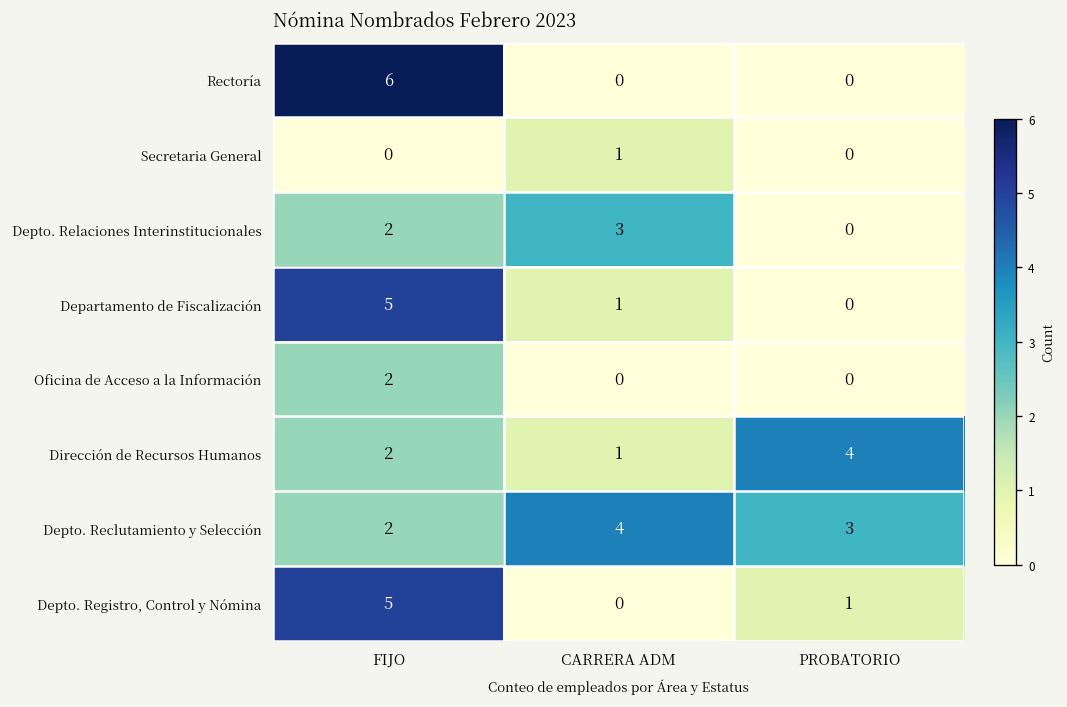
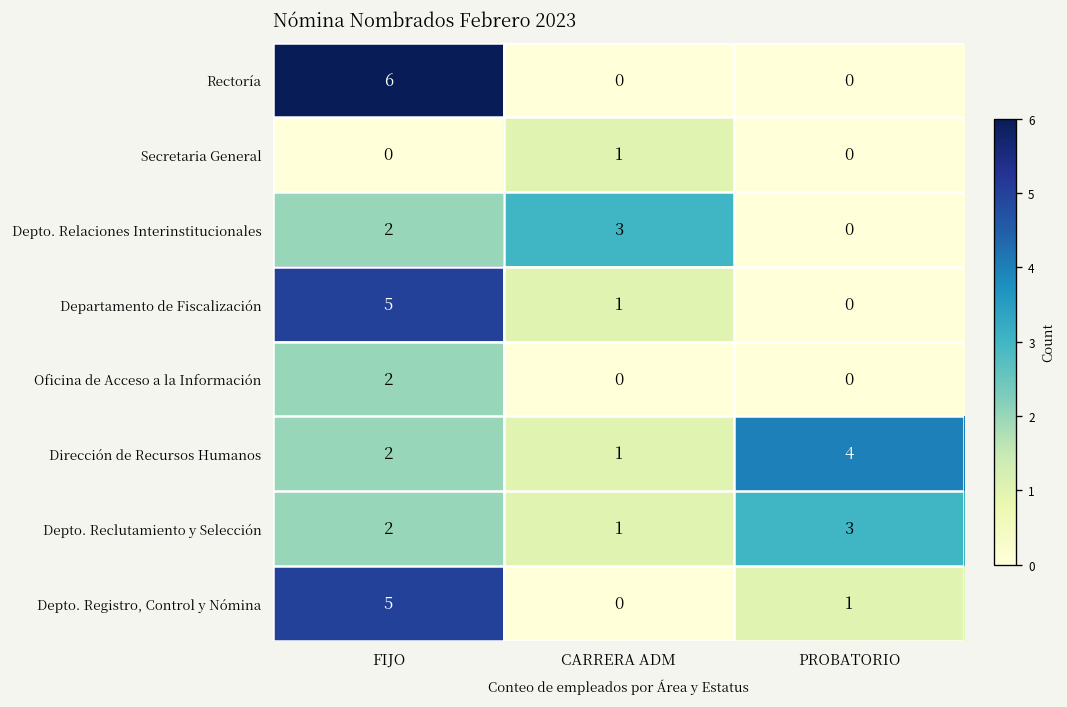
  {
    "Rectoría": {
      "FIJO": 6,
      "CARRERA ADM": 0,
      "PROBATORIO": 0
    },
    "Secretaria General": {
      "FIJO": 0,
      "CARRERA ADM": 1,
      "PROBATORIO": 0
    },
    "Depto. Relaciones Interinstitucionales": {
      "FIJO": 2,
      "CARRERA ADM": 3,
      "PROBATORIO": 0
    },
    "Departamento de Fiscalización": {
      "FIJO": 5,
      "CARRERA ADM": 1,
      "PROBATORIO": 0
    },
    "Oficina de Acceso a la Información": {
      "FIJO": 2,
      "CARRERA ADM": 0,
      "PROBATORIO": 0
    },
    "Dirección de Recursos Humanos": {
      "FIJO": 2,
      "CARRERA ADM": 1,
      "PROBATORIO": 4
    },
    "Depto. Reclutamiento y Selección": {
      "FIJO": 2,
-     "CARRERA ADM": 4,
+     "CARRERA ADM": 1,
      "PROBATORIO": 3
    },
    "Depto. Registro, Control y Nómina": {
      "FIJO": 5,
      "CARRERA ADM": 0,
      "PROBATORIO": 1
    }
  }
